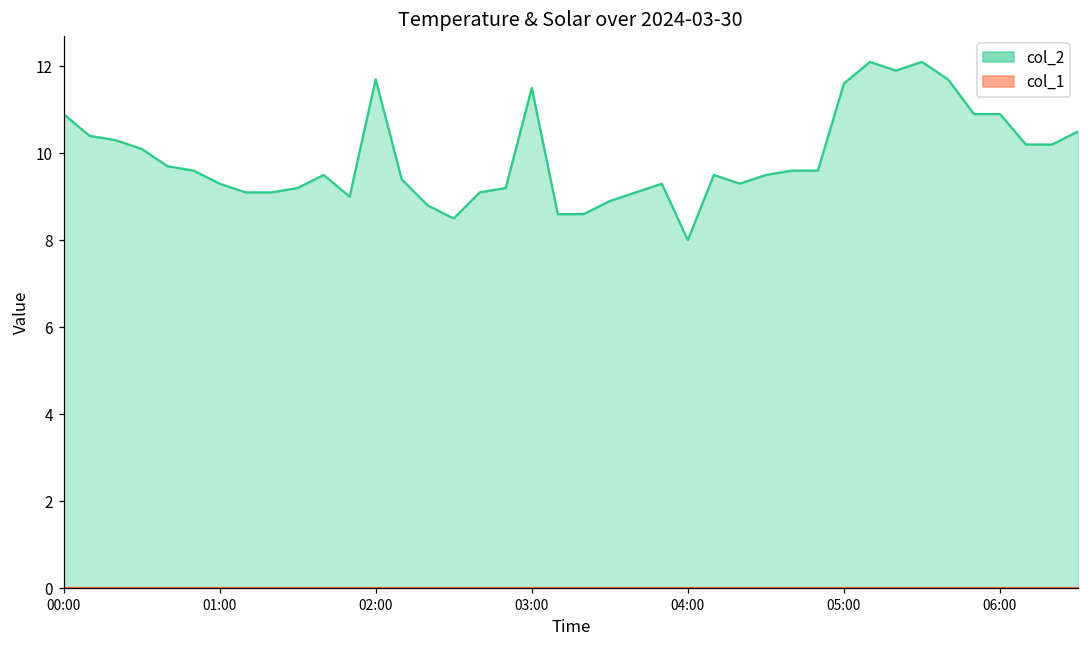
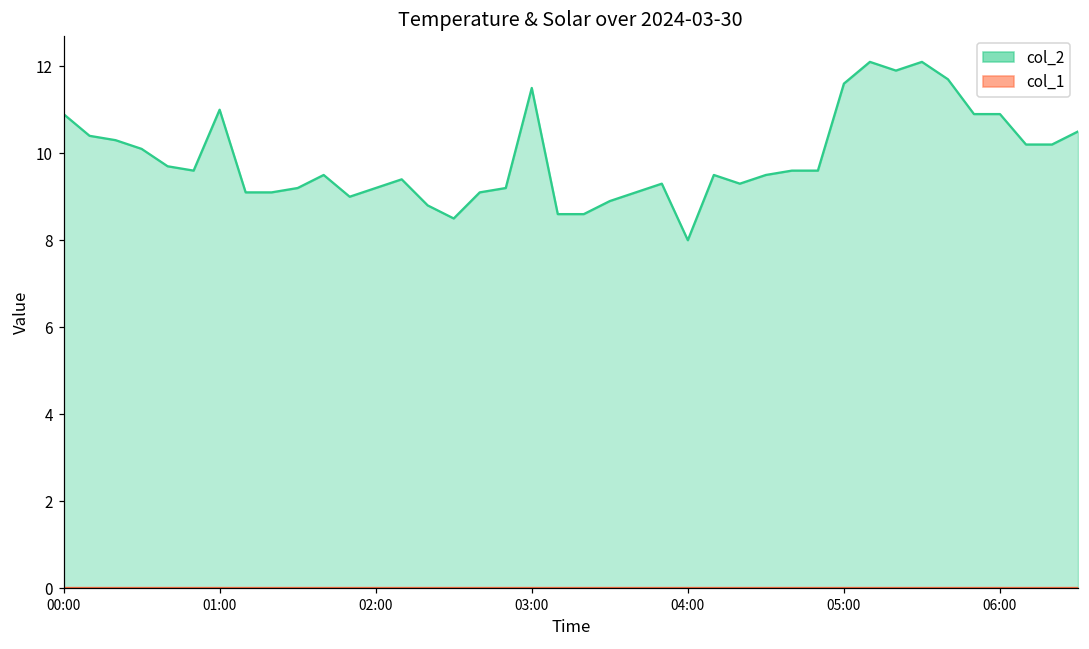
  {
    "col_2": {
      "00:00": 10.9,
-     "01:00": 9.3,
-     "02:00": 11.7,
+     "01:00": 11.0,
+     "02:00": 9.2,
      "03:00": 11.5,
      "04:00": 8.0,
      "05:00": 11.6,
      "06:00": 10.9
    },
    "col_1": {
      "00:00": 0.0,
      "01:00": 0.0,
      "02:00": 0.0,
      "03:00": 0.0,
      "04:00": 0.0,
      "05:00": 0.0,
      "06:00": 0.0
    }
  }
